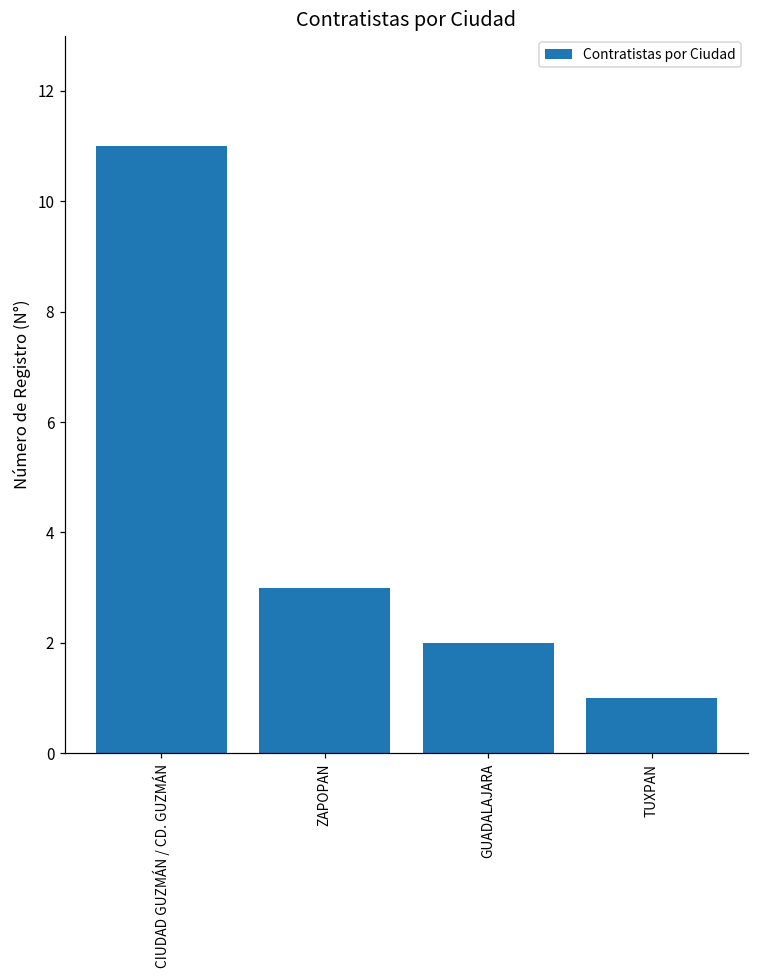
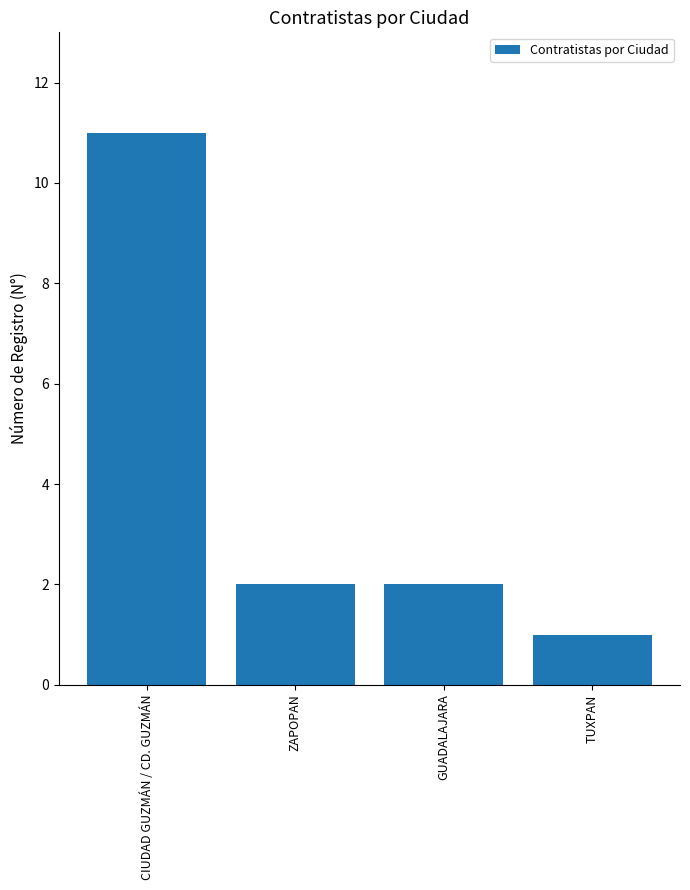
  {
    "CIUDAD GUZMÁN / CD. GUZMÁN": 11,
-   "ZAPOPAN": 3,
+   "ZAPOPAN": 2,
    "GUADALAJARA": 2,
    "TUXPAN": 1
  }
